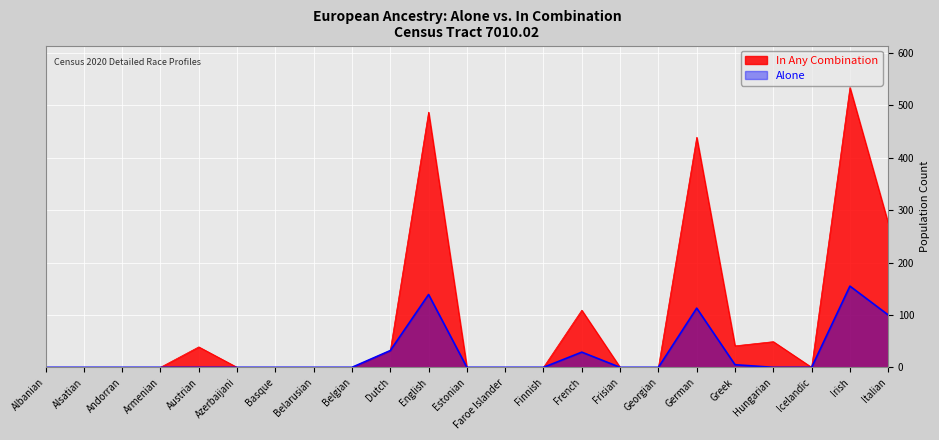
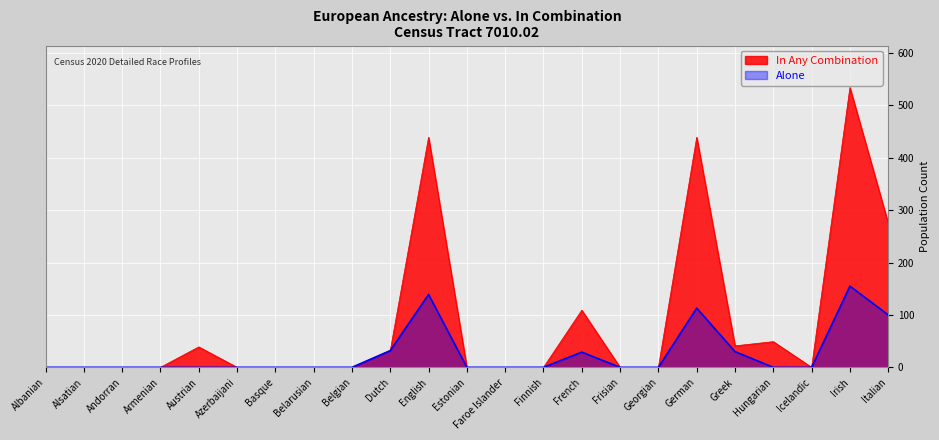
  {
    "In Any Combination": {
      "Austrian": 40,
-     "English": 490,
+     "English": 440,
      "French": 110,
      "German": 440,
      "Greek": 40,
      "Hungarian": 50,
      "Irish": 530,
      "Italian": 280
    },
    "Alone": {
      "Austrian": 0,
      "English": 140,
      "French": 30,
      "German": 110,
-     "Greek": 10,
+     "Greek": 30,
      "Hungarian": 0,
      "Irish": 160,
      "Italian": 100
    }
  }
